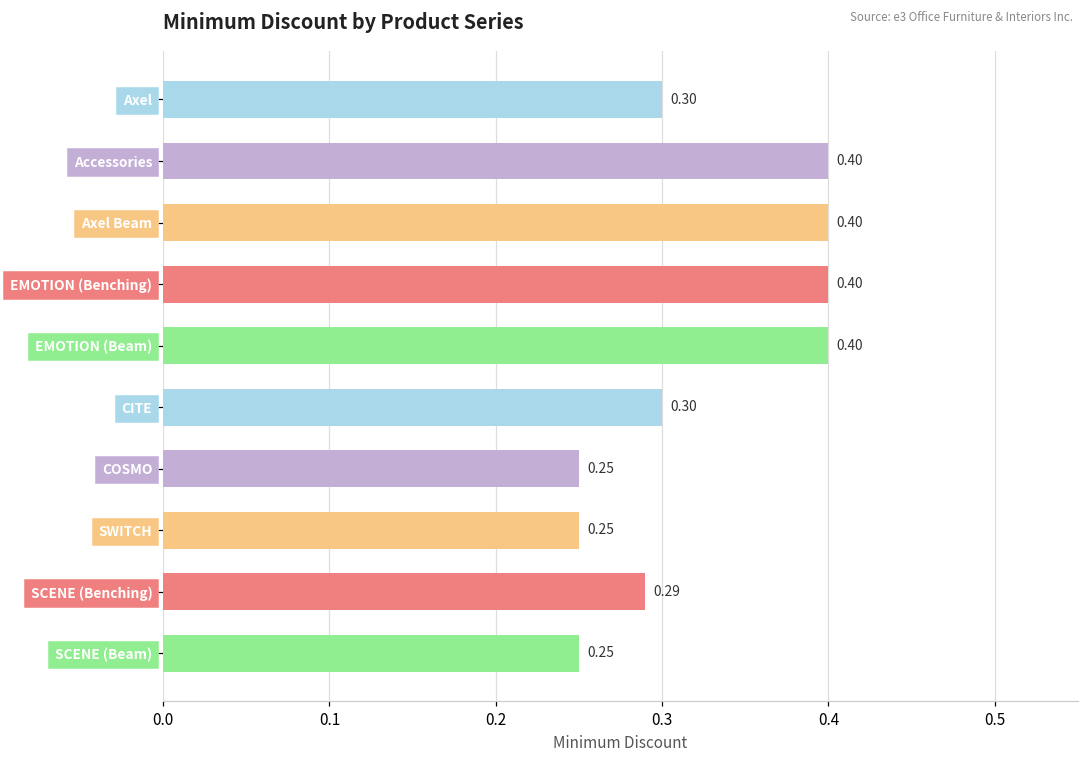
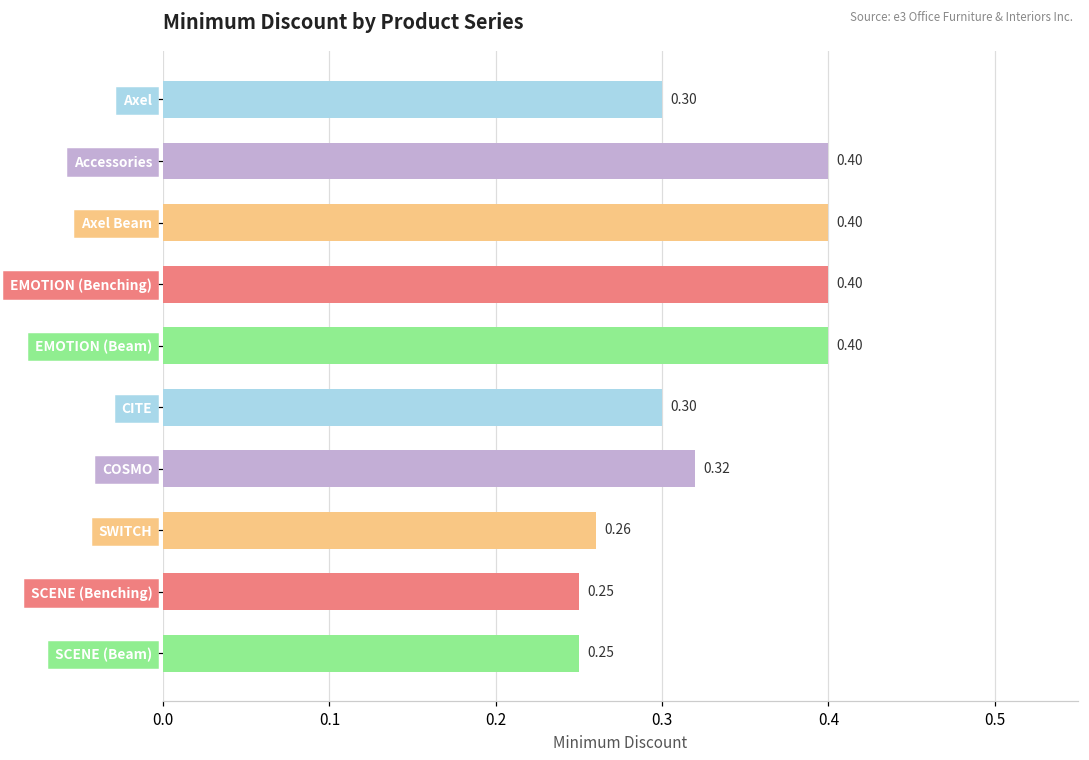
  {
    "Axel": 0.30,
    "Accessories": 0.40,
    "Axel Beam": 0.40,
    "EMOTION (Benching)": 0.40,
    "EMOTION (Beam)": 0.40,
    "CITE": 0.30,
-   "COSMO": 0.25,
-   "SWITCH": 0.25,
-   "SCENE (Benching)": 0.29,
+   "COSMO": 0.32,
+   "SWITCH": 0.26,
+   "SCENE (Benching)": 0.25,
    "SCENE (Beam)": 0.25
  }
